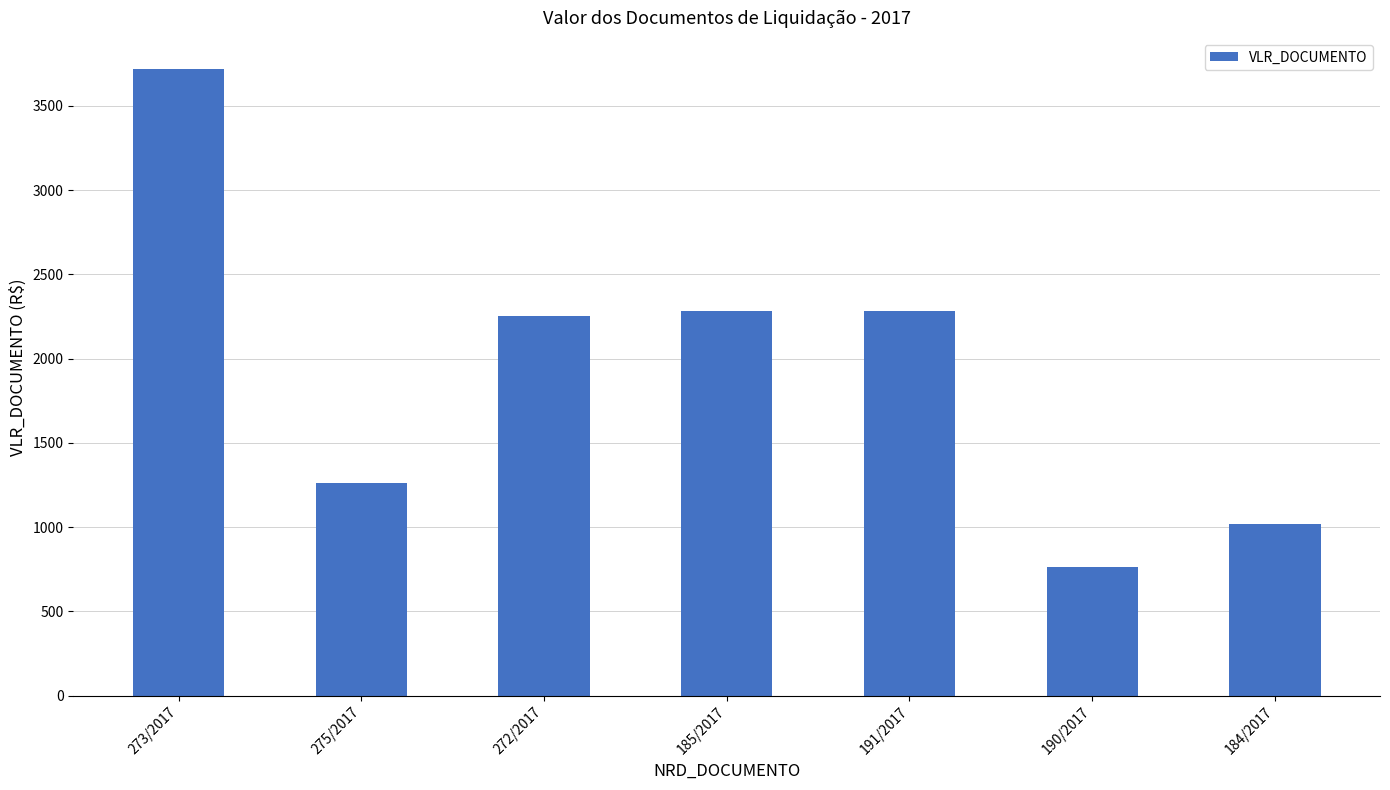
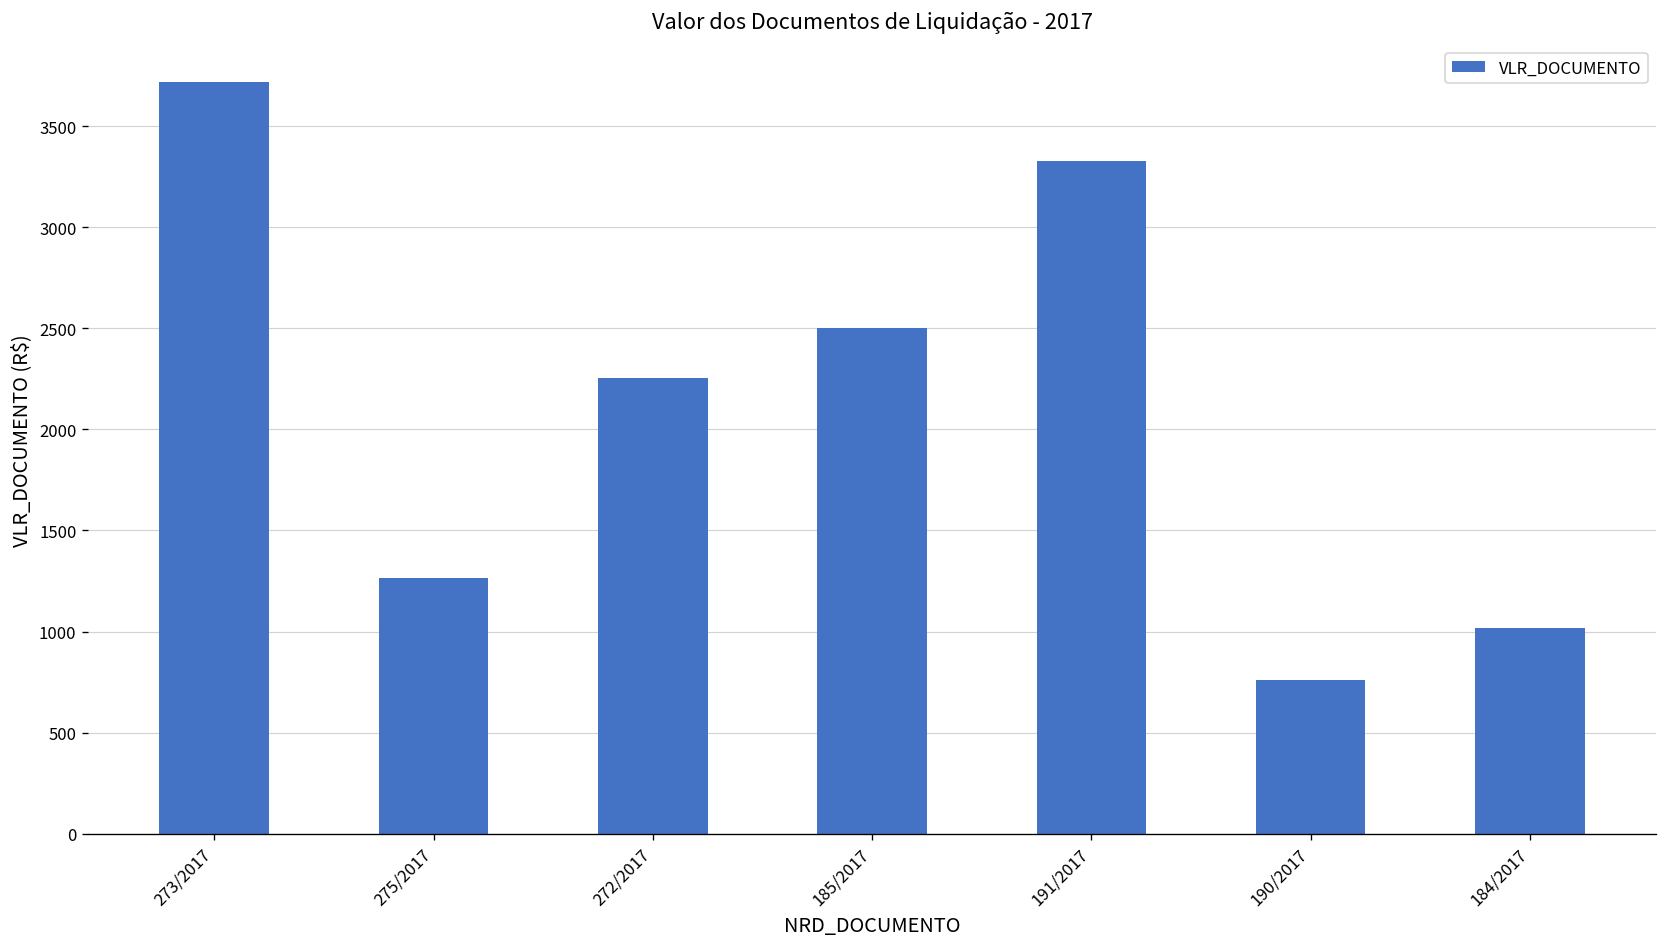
  {
    "273/2017": 3720,
    "275/2017": 1260,
    "272/2017": 2250,
-   "185/2017": 2280,
-   "191/2017": 2280,
+   "185/2017": 2500,
+   "191/2017": 3330,
    "190/2017": 760,
    "184/2017": 1020
  }
